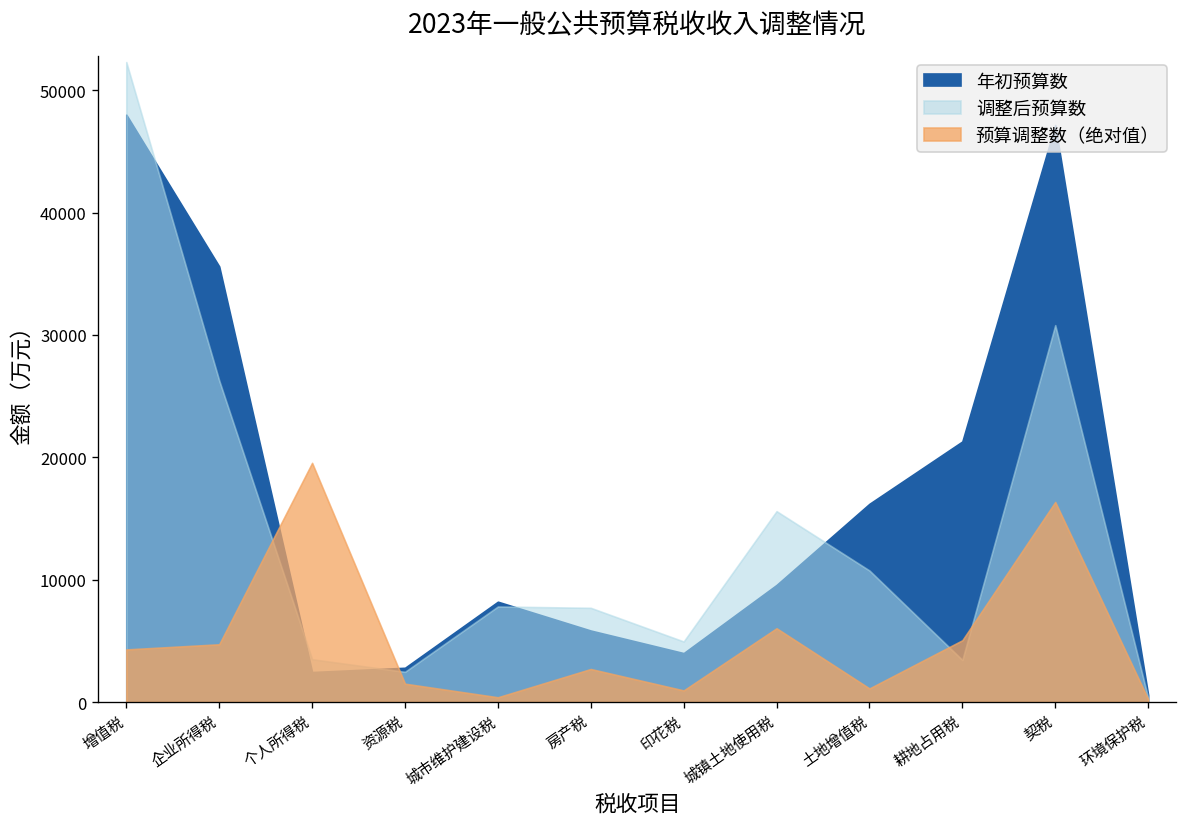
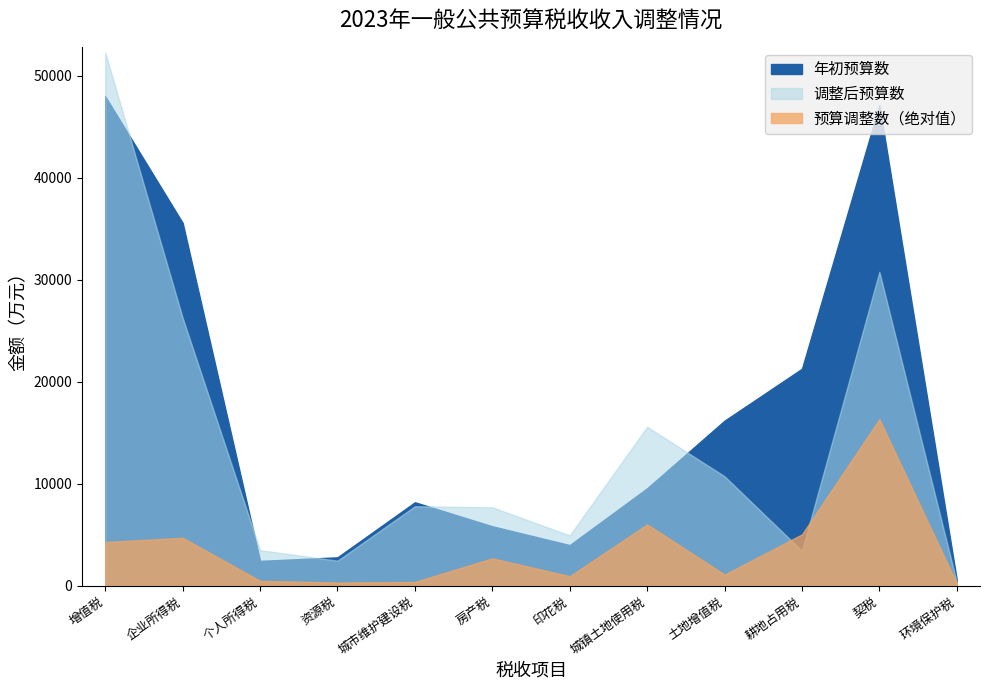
  {
    "年初预算数": {
      "增值税": 48000,
      "企业所得税": 35600,
      "个人所得税": 2500,
      "资源税": 2800,
      "城市维护建设税": 8200,
      "房产税": 5800,
      "印花税": 4000,
      "城镇土地使用税": 9600,
      "土地增值税": 16200,
      "耕地占用税": 21300
    },
    "调整后预算数": {
      "增值税": 52300,
      "企业所得税": 26300,
      "个人所得税": 3500,
      "资源税": 2500,
      "城市维护建设税": 7800,
      "房产税": 7700,
      "印花税": 5000,
      "城镇土地使用税": 15600,
      "土地增值税": 10800,
      "耕地占用税": 3400,
      "契税": 30800
    },
    "预算调整数（绝对值）": {
      "增值税": 4300,
      "企业所得税": 4700,
-     "个人所得税": 19500,
-     "资源税": 1500,
+     "个人所得税": 500,
+     "资源税": 300,
      "城市维护建设税": 400,
      "房产税": 2700,
      "印花税": 1000,
      "城镇土地使用税": 6000,
      "土地增值税": 1100,
      "耕地占用税": 5100,
      "契税": 16400
    }
  }
